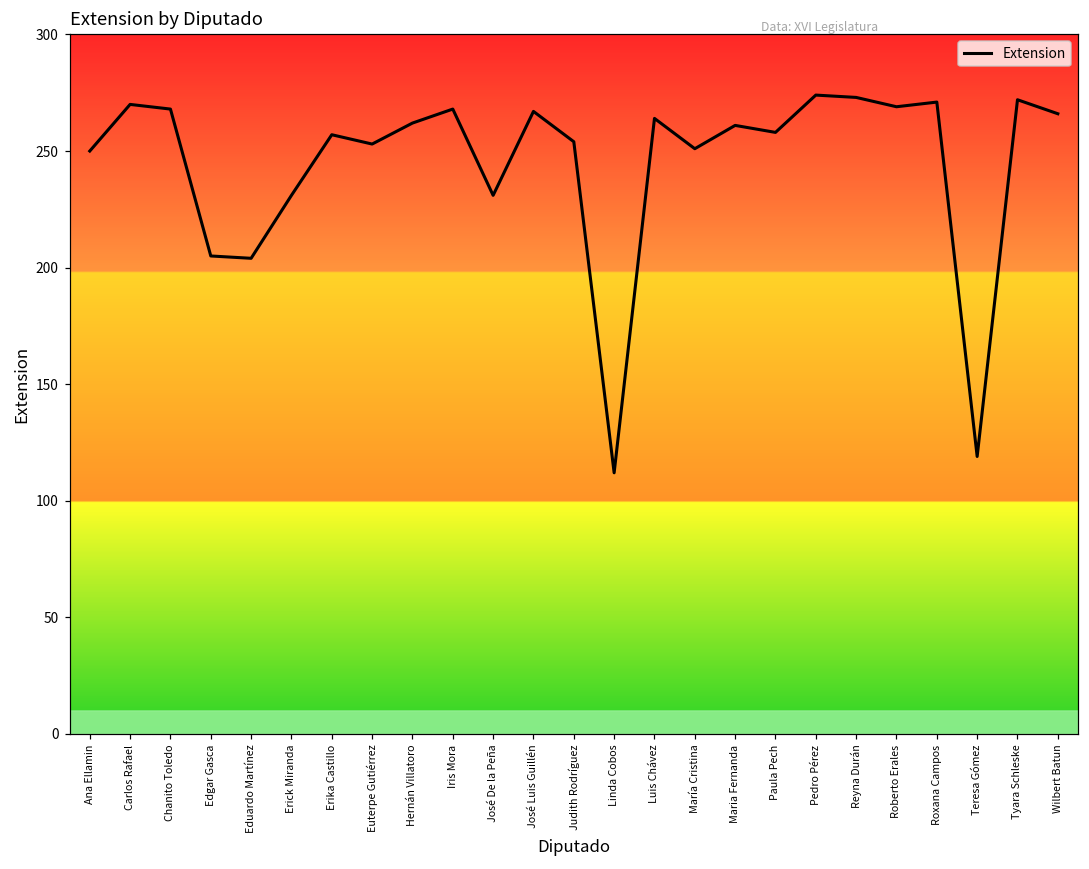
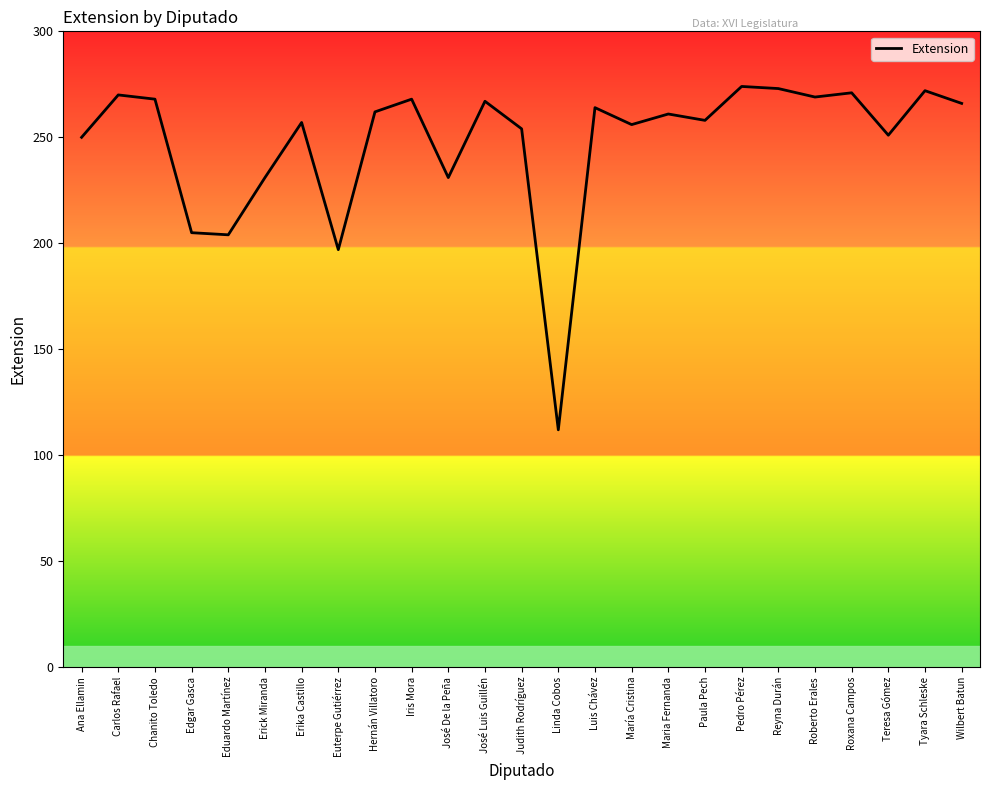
  {
    "Ana Ellamin": 250,
    "Carlos Rafael": 270,
    "Chanito Toledo": 268,
    "Edgar Gasca": 205,
    "Eduardo Martínez": 204,
    "Erick Miranda": 231,
    "Erika Castillo": 257,
-   "Euterpe Gutiérrez": 253,
+   "Euterpe Gutiérrez": 197,
    "Hernán Villatoro": 262,
    "Iris Mora": 268,
    "José De la Peña": 231,
    "José Luis Guillén": 267,
    "Judith Rodríguez": 254,
    "Linda Cobos": 112,
    "Luis Chávez": 264,
-   "María Cristina": 251,
+   "María Cristina": 256,
    "Maria Fernanda": 261,
    "Paula Pech": 258,
    "Pedro Pérez": 274,
    "Reyna Durán": 273,
    "Roberto Erales": 269,
    "Roxana Campos": 271,
-   "Teresa Gómez": 119,
+   "Teresa Gómez": 251,
    "Tyara Schleske": 272,
    "Wilbert Batun": 266
  }
